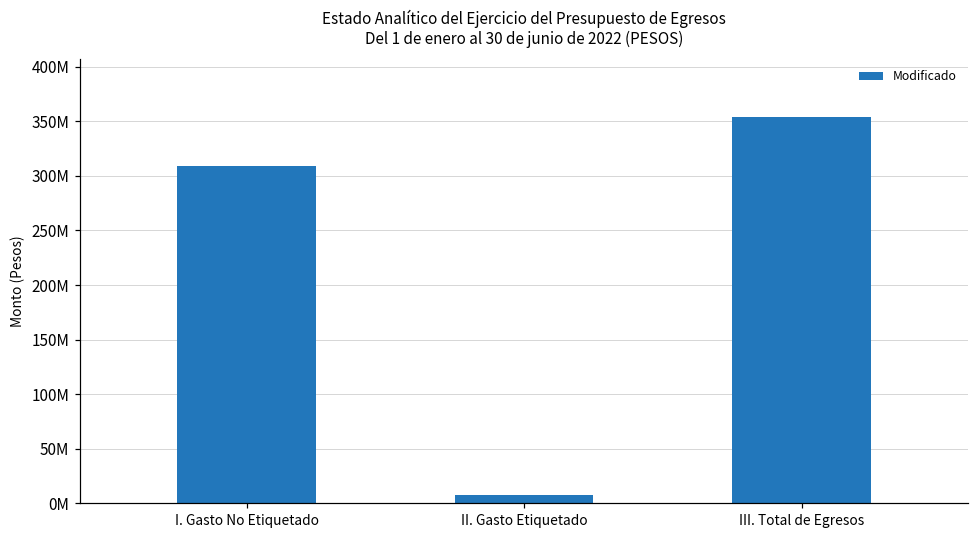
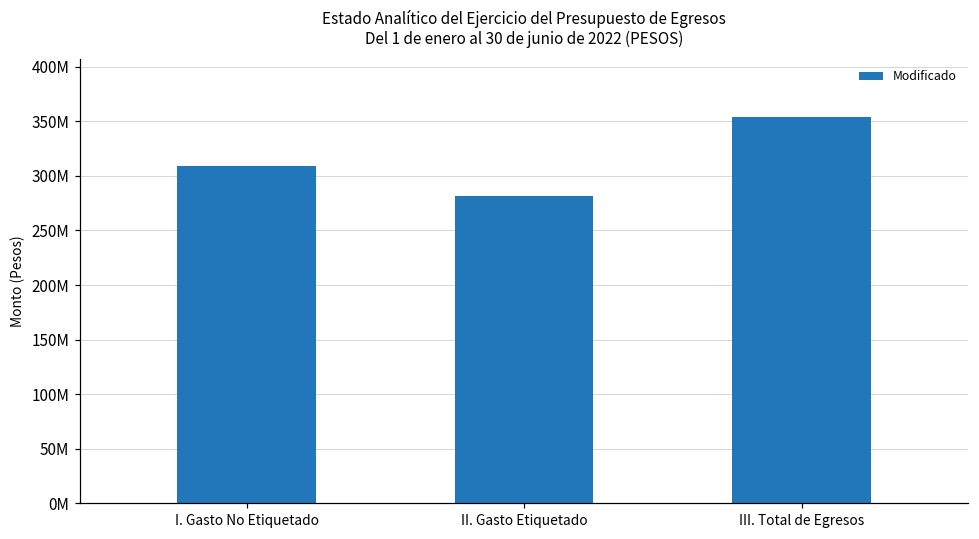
  {
    "I. Gasto No Etiquetado": 310000000,
-   "II. Gasto Etiquetado": 10000000,
+   "II. Gasto Etiquetado": 280000000,
    "III. Total de Egresos": 350000000
  }
